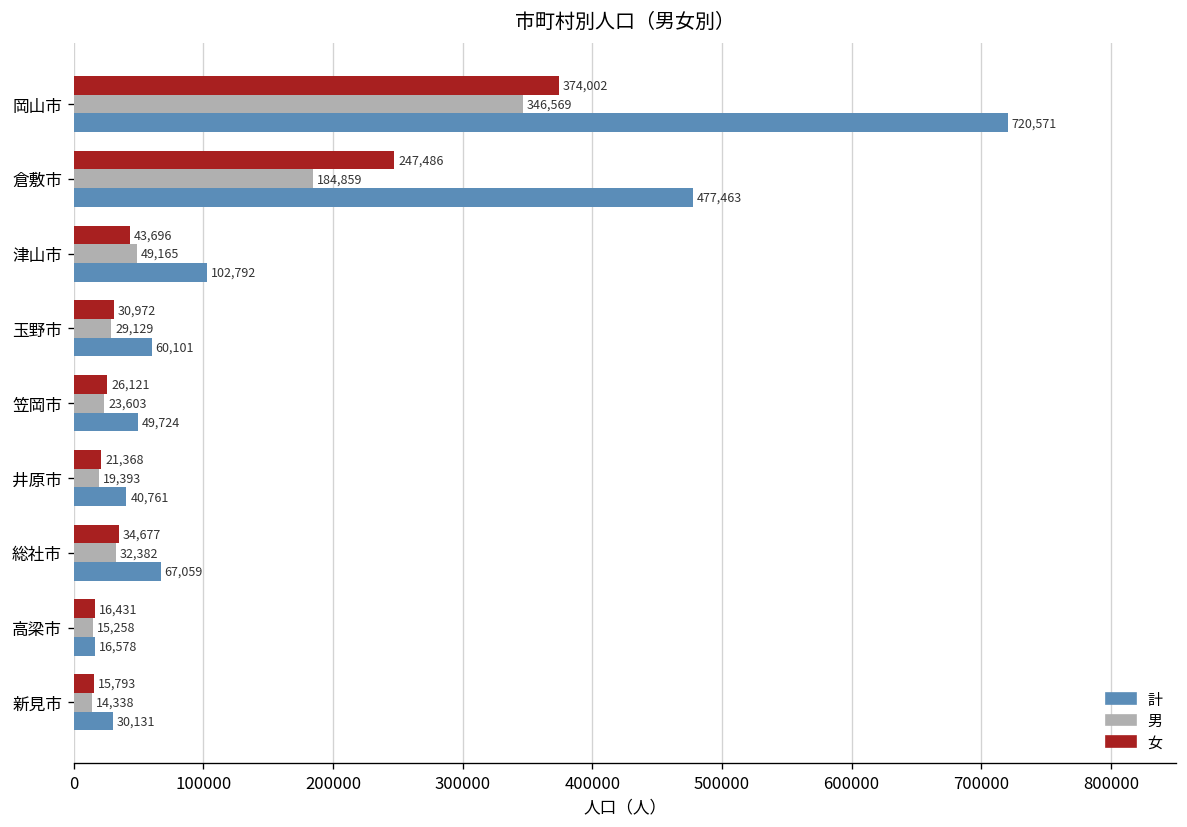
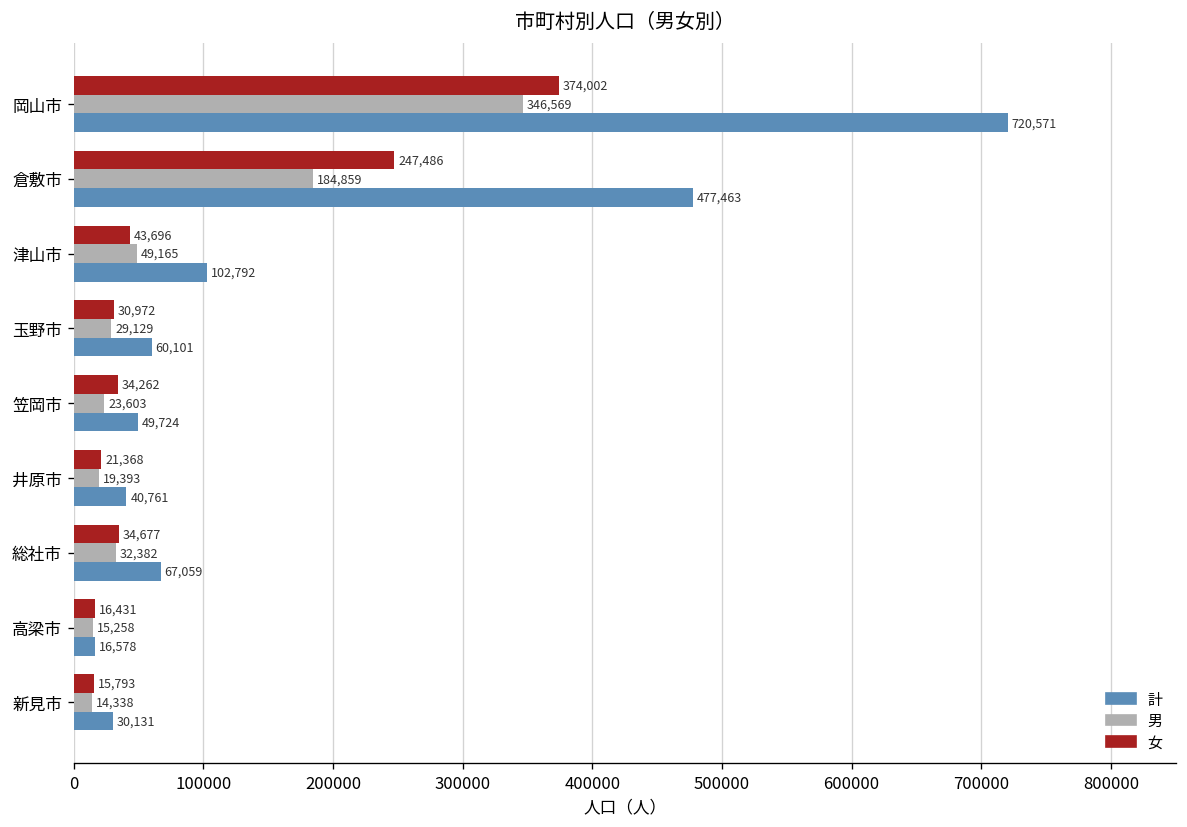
  {
    "計": {
      "岡山市": "720,571",
      "倉敷市": "477,463",
      "津山市": "102,792",
      "玉野市": "60,101",
      "笠岡市": "49,724",
      "井原市": "40,761",
      "総社市": "67,059",
      "高梁市": "16,578",
      "新見市": "30,131"
    },
    "男": {
      "岡山市": "346,569",
      "倉敷市": "184,859",
      "津山市": "49,165",
      "玉野市": "29,129",
      "笠岡市": "23,603",
      "井原市": "19,393",
      "総社市": "32,382",
      "高梁市": "15,258",
      "新見市": "14,338"
    },
    "女": {
      "岡山市": "374,002",
      "倉敷市": "247,486",
      "津山市": "43,696",
      "玉野市": "30,972",
-     "笠岡市": "26,121",
+     "笠岡市": "34,262",
      "井原市": "21,368",
      "総社市": "34,677",
      "高梁市": "16,431",
      "新見市": "15,793"
    }
  }
